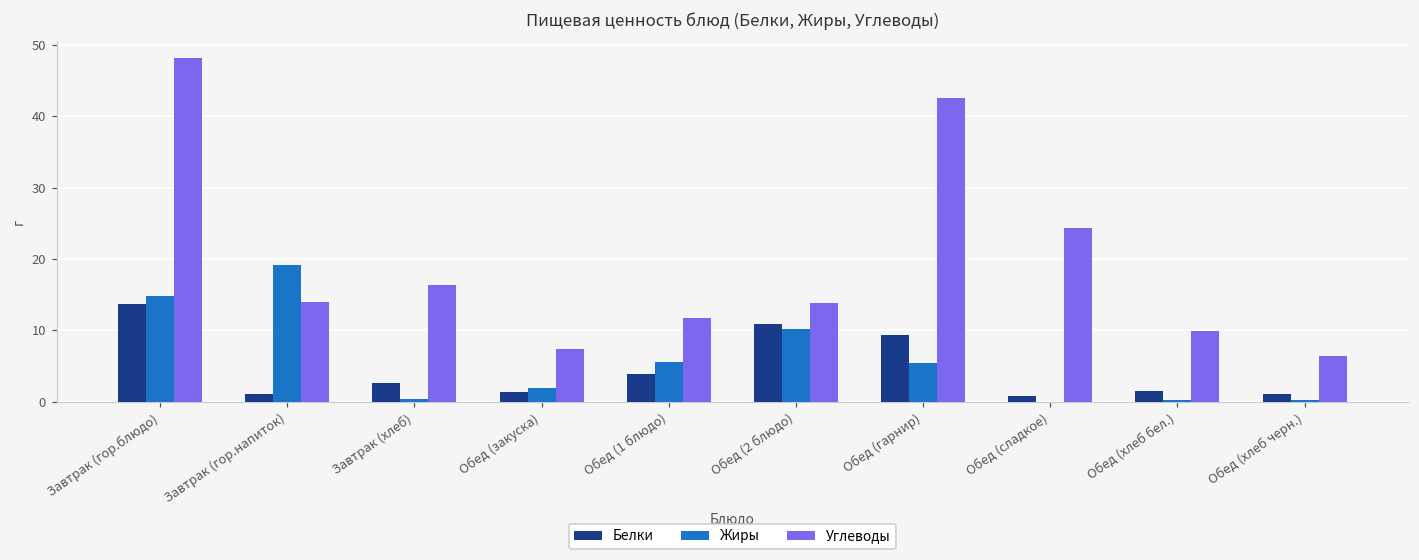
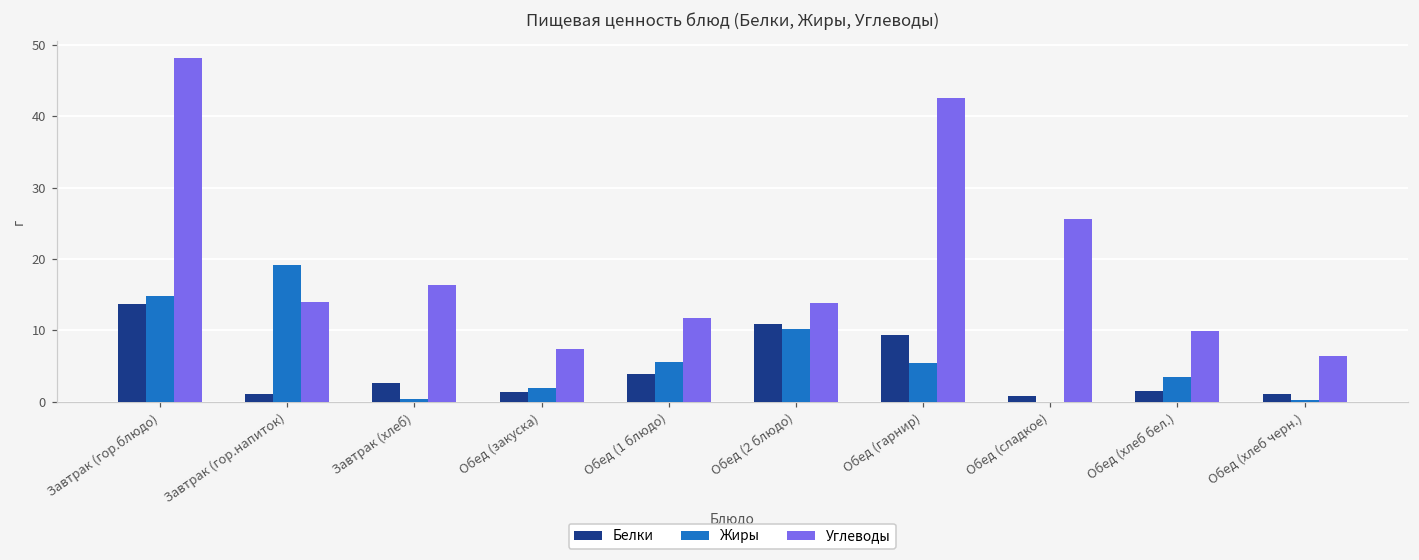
  {
    "Белки": {
      "Завтрак (гор.блюдо)": 14,
      "Завтрак (гор.напиток)": 1,
      "Завтрак (хлеб)": 3,
      "Обед (закуска)": 1,
      "Обед (1 блюдо)": 4,
      "Обед (2 блюдо)": 11,
      "Обед (гарнир)": 9,
      "Обед (сладкое)": 1,
      "Обед (хлеб бел.)": 2,
      "Обед (хлеб черн.)": 1
    },
    "Жиры": {
      "Завтрак (гор.блюдо)": 15,
      "Завтрак (гор.напиток)": 19,
      "Обед (закуска)": 2,
      "Обед (1 блюдо)": 6,
      "Обед (2 блюдо)": 10,
      "Обед (гарнир)": 5,
      "Обед (сладкое)": 0,
-     "Обед (хлеб бел.)": 0
+     "Обед (хлеб бел.)": 3
    },
    "Углеводы": {
      "Завтрак (гор.блюдо)": 48,
      "Завтрак (гор.напиток)": 14,
      "Завтрак (хлеб)": 16,
      "Обед (закуска)": 7,
      "Обед (1 блюдо)": 12,
      "Обед (2 блюдо)": 14,
      "Обед (гарнир)": 42,
-     "Обед (сладкое)": 24,
+     "Обед (сладкое)": 26,
      "Обед (хлеб бел.)": 10,
      "Обед (хлеб черн.)": 6
    }
  }
